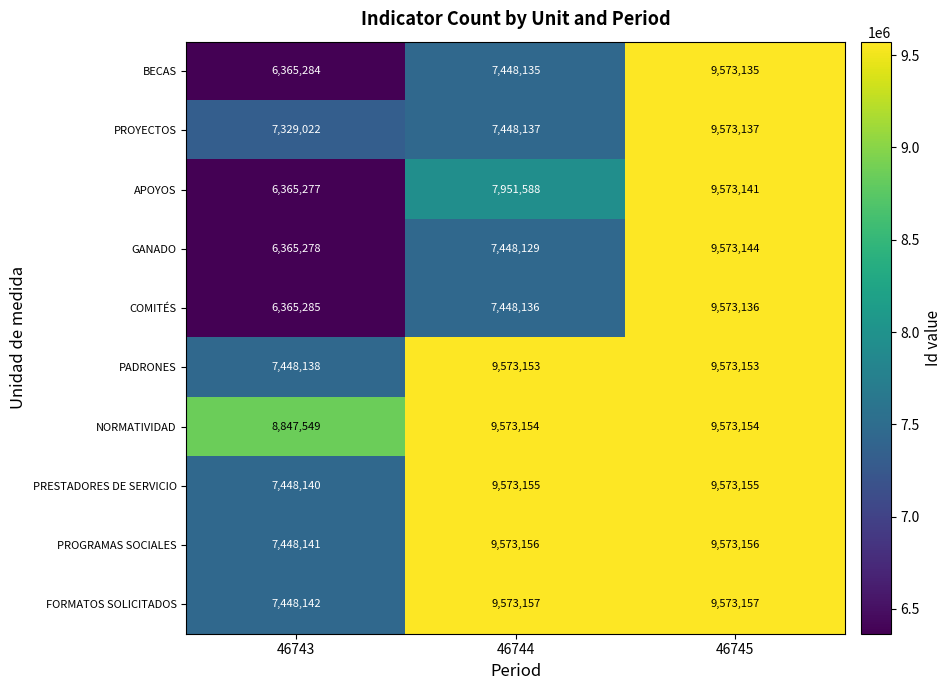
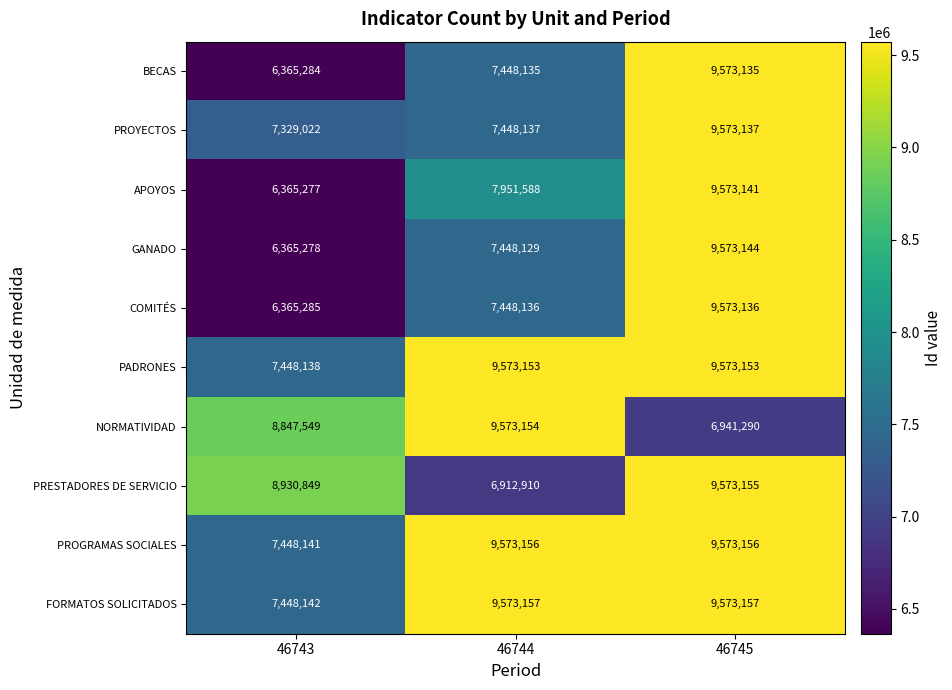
  {
    "BECAS": {
      "46743": "6,365,284",
      "46744": "7,448,135",
      "46745": "9,573,135"
    },
    "PROYECTOS": {
      "46743": "7,329,022",
      "46744": "7,448,137",
      "46745": "9,573,137"
    },
    "APOYOS": {
      "46743": "6,365,277",
      "46744": "7,951,588",
      "46745": "9,573,141"
    },
    "GANADO": {
      "46743": "6,365,278",
      "46744": "7,448,129",
      "46745": "9,573,144"
    },
    "COMITÉS": {
      "46743": "6,365,285",
      "46744": "7,448,136",
      "46745": "9,573,136"
    },
    "PADRONES": {
      "46743": "7,448,138",
      "46744": "9,573,153",
      "46745": "9,573,153"
    },
    "NORMATIVIDAD": {
      "46743": "8,847,549",
      "46744": "9,573,154",
-     "46745": "9,573,154"
+     "46745": "6,941,290"
    },
    "PRESTADORES DE SERVICIO": {
-     "46743": "7,448,140",
-     "46744": "9,573,155",
+     "46743": "8,930,849",
+     "46744": "6,912,910",
      "46745": "9,573,155"
    },
    "PROGRAMAS SOCIALES": {
      "46743": "7,448,141",
      "46744": "9,573,156",
      "46745": "9,573,156"
    },
    "FORMATOS SOLICITADOS": {
      "46743": "7,448,142",
      "46744": "9,573,157",
      "46745": "9,573,157"
    }
  }
